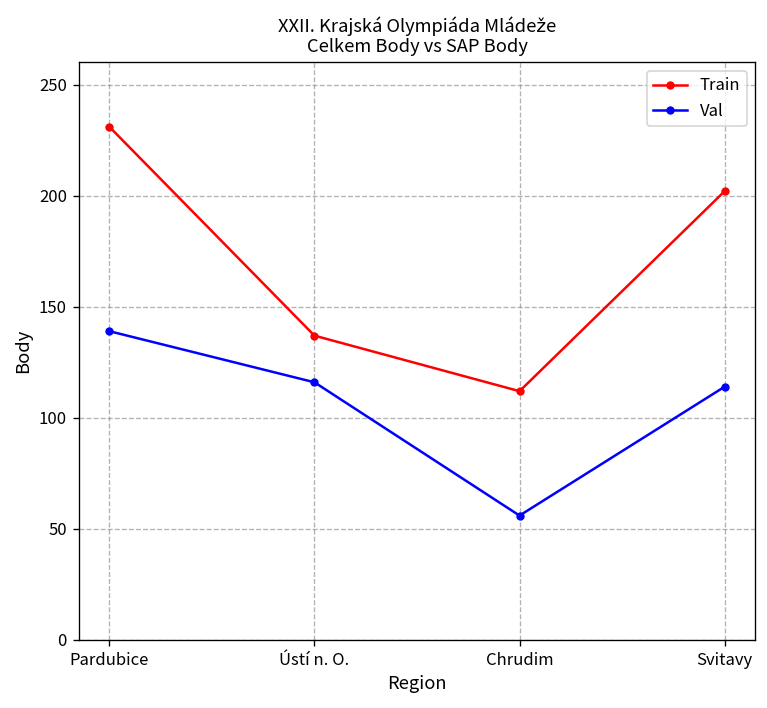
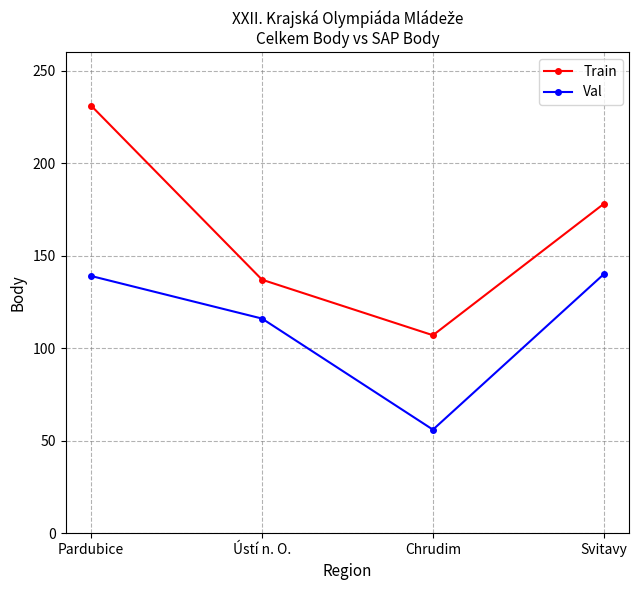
  {
    "Train": {
      "Pardubice": 231,
      "Ústí n. O.": 137,
-     "Chrudim": 112,
-     "Svitavy": 202
+     "Chrudim": 107,
+     "Svitavy": 178
    },
    "Val": {
      "Pardubice": 139,
      "Ústí n. O.": 116,
      "Chrudim": 56,
-     "Svitavy": 114
+     "Svitavy": 140
    }
  }
